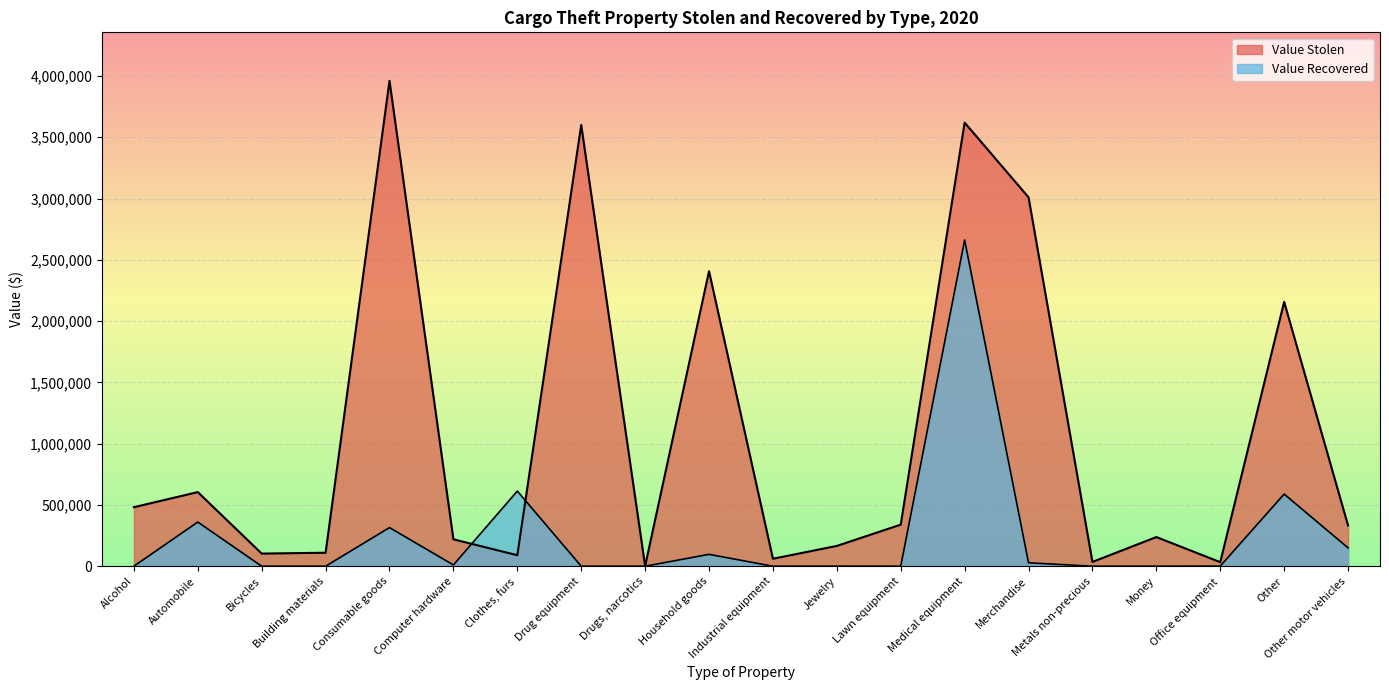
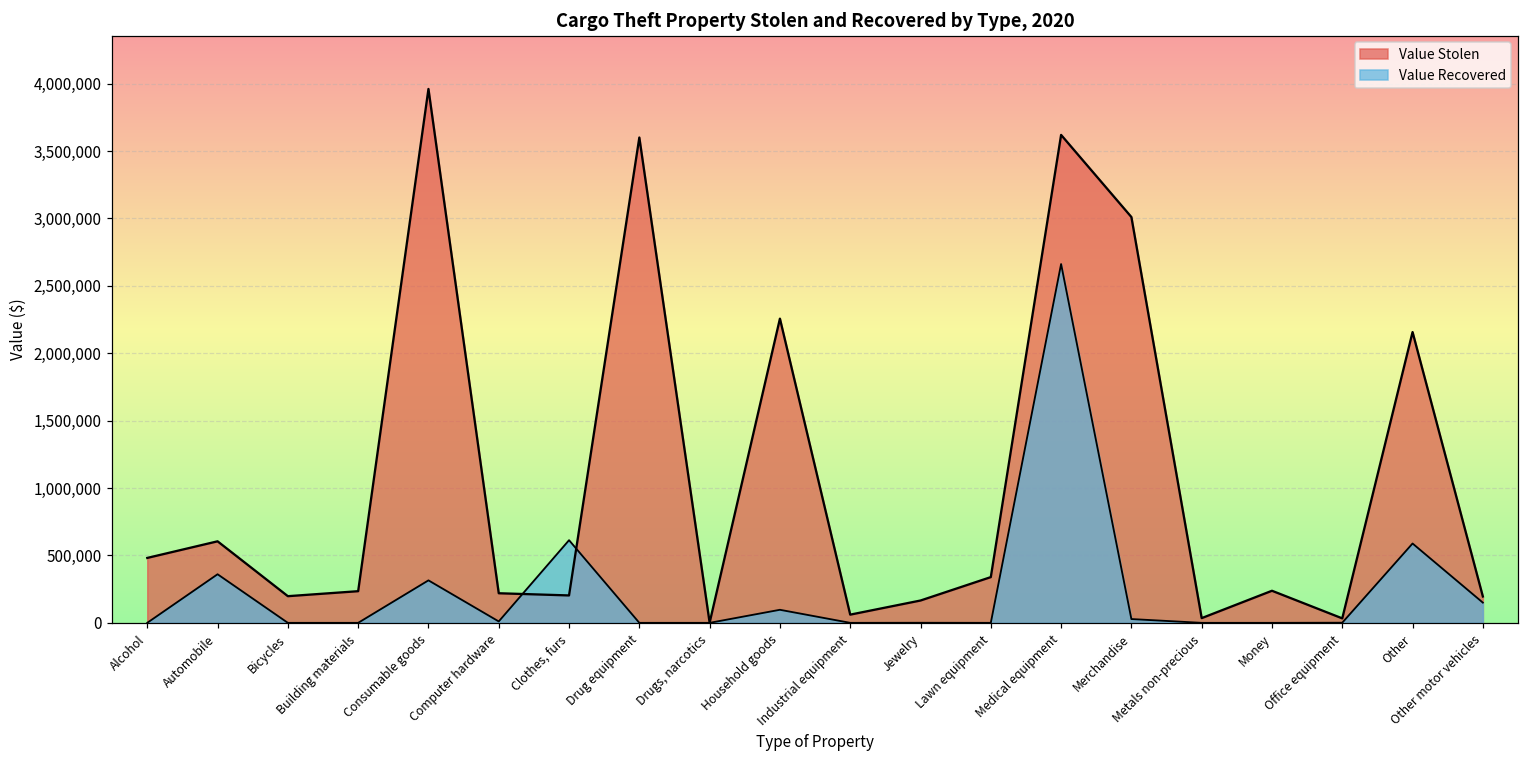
  {
    "Value Stolen": {
      "Alcohol": "480,000",
      "Automobile": "600,000",
-     "Bicycles": "100,000",
-     "Building materials": "110,000",
+     "Bicycles": "200,000",
+     "Building materials": "230,000",
      "Consumable goods": "3,960,000",
      "Computer hardware": "220,000",
-     "Clothes, furs": "90,000",
+     "Clothes, furs": "200,000",
      "Drug equipment": "3,600,000",
-     "Household goods": "2,410,000",
+     "Household goods": "2,260,000",
      "Industrial equipment": "60,000",
      "Jewelry": "170,000",
      "Lawn equipment": "340,000",
      "Medical equipment": "3,620,000",
      "Merchandise": "3,010,000",
      "Metals non-precious": "40,000",
      "Money": "240,000",
      "Office equipment": "30,000",
      "Other": "2,160,000",
-     "Other motor vehicles": "330,000"
+     "Other motor vehicles": "200,000"
    },
    "Value Recovered": {
      "Alcohol": "0",
      "Automobile": "360,000",
      "Bicycles": "0",
      "Building materials": "0",
      "Consumable goods": "320,000",
      "Computer hardware": "10,000",
      "Clothes, furs": "610,000",
      "Drug equipment": "0",
      "Household goods": "100,000",
      "Industrial equipment": "0",
      "Jewelry": "0",
      "Lawn equipment": "0",
      "Medical equipment": "2,660,000",
      "Merchandise": "30,000",
      "Metals non-precious": "0",
      "Money": "0",
      "Office equipment": "0",
      "Other": "590,000",
      "Other motor vehicles": "150,000"
    }
  }
